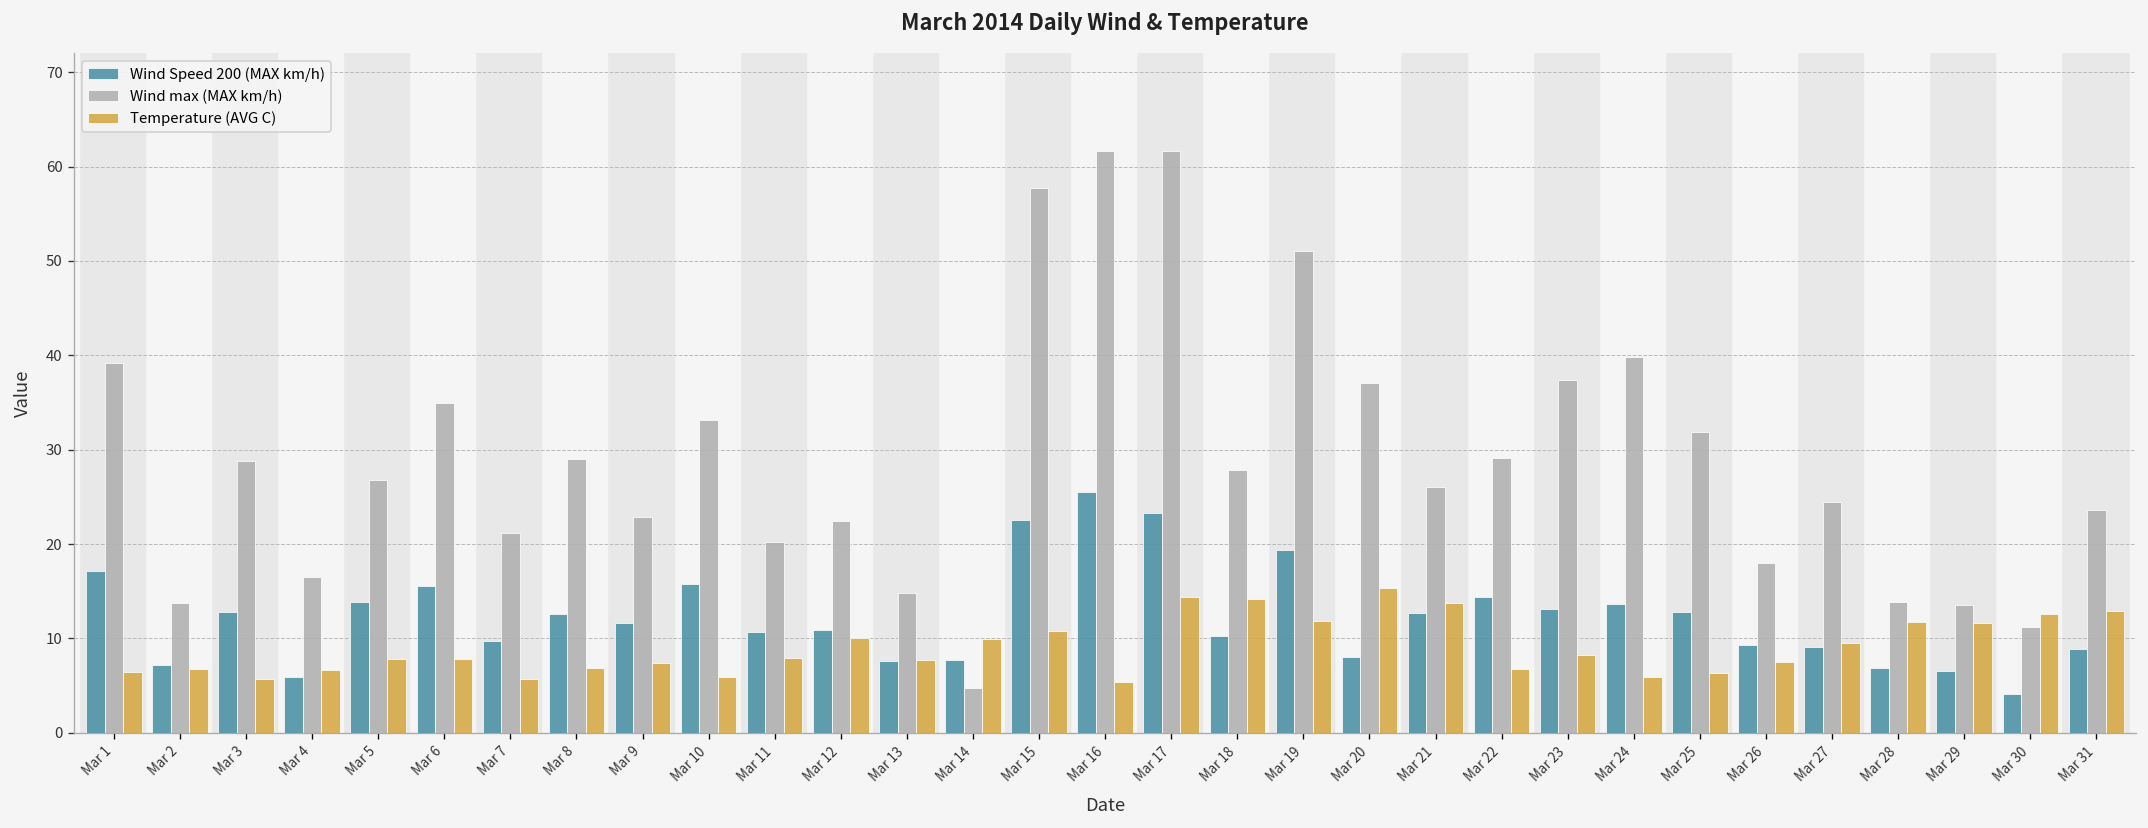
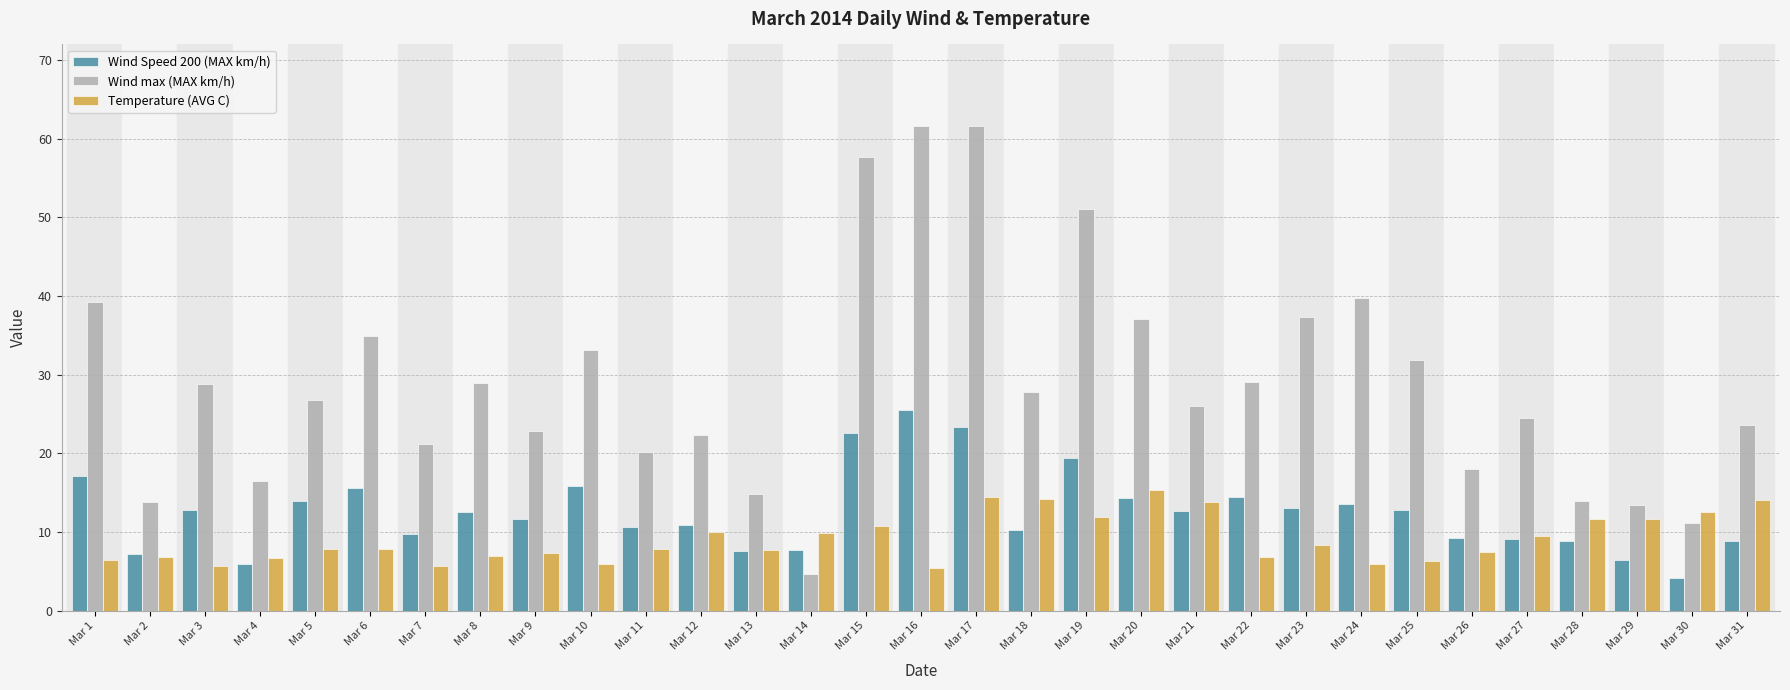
  {
    "Wind Speed 200 (MAX km/h)": {
      "Mar 1": 17,
      "Mar 2": 7,
      "Mar 3": 13,
      "Mar 4": 6,
      "Mar 5": 14,
      "Mar 6": 16,
      "Mar 7": 10,
      "Mar 8": 13,
      "Mar 9": 12,
      "Mar 10": 16,
      "Mar 11": 11,
      "Mar 12": 11,
      "Mar 13": 8,
      "Mar 14": 8,
      "Mar 15": 23,
      "Mar 16": 26,
      "Mar 17": 23,
      "Mar 18": 10,
      "Mar 19": 19,
-     "Mar 20": 8,
+     "Mar 20": 14,
      "Mar 21": 13,
      "Mar 22": 14,
      "Mar 23": 13,
      "Mar 24": 14,
      "Mar 25": 13,
      "Mar 26": 9,
      "Mar 27": 9,
-     "Mar 28": 7,
+     "Mar 28": 9,
      "Mar 29": 7,
      "Mar 30": 4,
      "Mar 31": 9
    },
    "Wind max (MAX km/h)": {
      "Mar 1": 39,
      "Mar 2": 14,
      "Mar 3": 29,
      "Mar 4": 17,
      "Mar 5": 27,
      "Mar 6": 35,
      "Mar 7": 21,
      "Mar 8": 29,
      "Mar 9": 23,
      "Mar 10": 33,
      "Mar 11": 20,
      "Mar 12": 22,
      "Mar 13": 15,
      "Mar 14": 5,
      "Mar 15": 58,
      "Mar 16": 62,
      "Mar 17": 62,
      "Mar 18": 28,
      "Mar 19": 51,
      "Mar 20": 37,
      "Mar 21": 26,
      "Mar 22": 29,
      "Mar 23": 37,
      "Mar 24": 40,
      "Mar 25": 32,
      "Mar 26": 18,
      "Mar 27": 25,
      "Mar 28": 14,
      "Mar 29": 14,
      "Mar 30": 11,
      "Mar 31": 24
    },
    "Temperature (AVG C)": {
      "Mar 1": 6,
      "Mar 2": 7,
      "Mar 3": 6,
      "Mar 4": 7,
      "Mar 5": 8,
      "Mar 6": 8,
      "Mar 7": 6,
      "Mar 8": 7,
      "Mar 9": 7,
      "Mar 10": 6,
      "Mar 11": 8,
      "Mar 12": 10,
      "Mar 13": 8,
      "Mar 14": 10,
      "Mar 15": 11,
      "Mar 16": 5,
      "Mar 17": 14,
      "Mar 18": 14,
      "Mar 19": 12,
      "Mar 20": 15,
      "Mar 21": 14,
      "Mar 22": 7,
      "Mar 23": 8,
      "Mar 24": 6,
      "Mar 25": 6,
      "Mar 26": 8,
      "Mar 27": 10,
      "Mar 28": 12,
      "Mar 29": 12,
      "Mar 30": 13,
-     "Mar 31": 13
+     "Mar 31": 14
    }
  }
